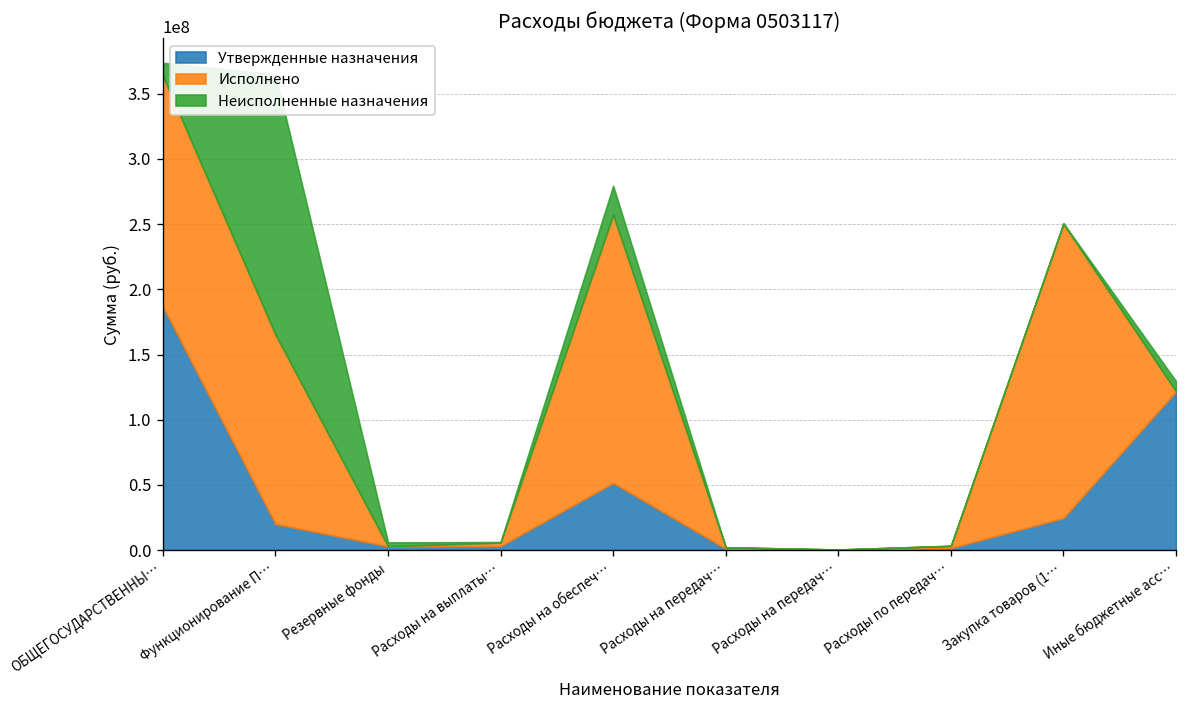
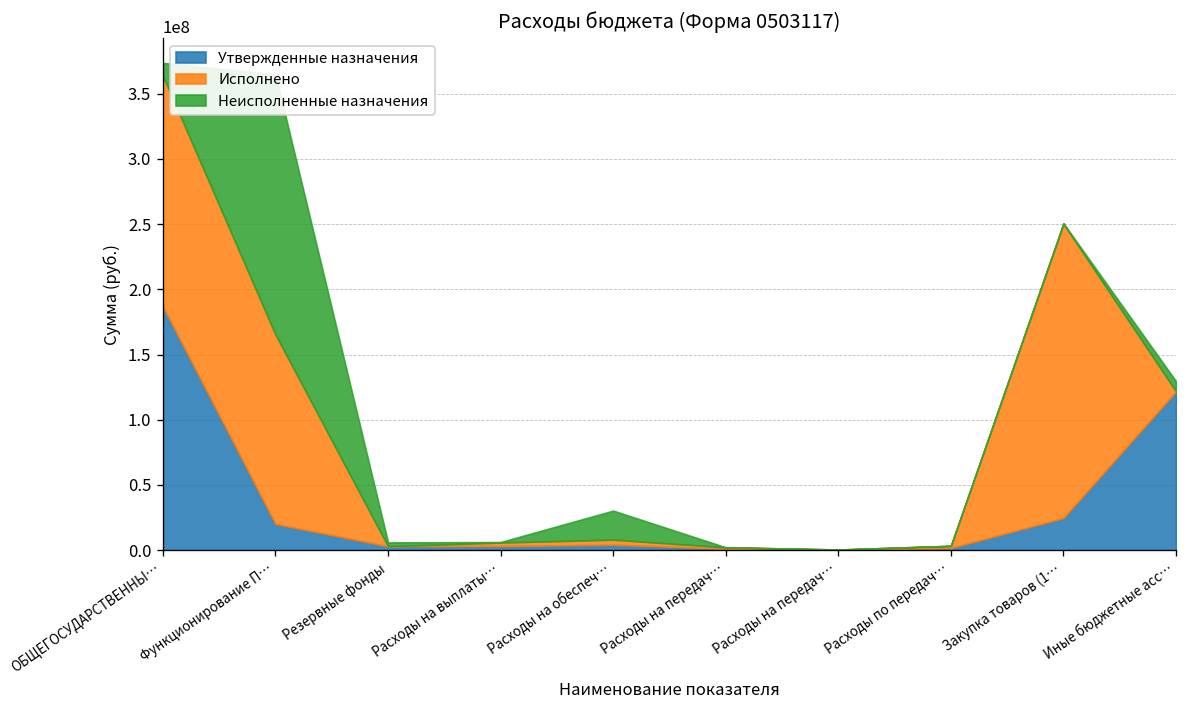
  {
    "Утвержденные назначения": {
      "ОБЩЕГОСУДАРСТВЕННЫ…": 187000000,
      "Функционирование П…": 20000000,
      "Расходы на выплаты…": 3000000,
-     "Расходы на обеспеч…": 52000000,
+     "Расходы на обеспеч…": 4000000,
      "Закупка товаров (1…": 25000000
    },
    "Исполнено": {
      "ОБЩЕГОСУДАРСТВЕННЫ…": 177000000,
      "Функционирование П…": 145000000,
-     "Расходы на обеспеч…": 206000000
+     "Расходы на обеспеч…": 4000000
    },
    "Неисполненные назначения": {
      "ОБЩЕГОСУДАРСТВЕННЫ…": 10000000,
      "Резервные фонды": 3000000,
      "Расходы на обеспеч…": 22000000,
      "Иные бюджетные асс…": 8000000
    }
  }
